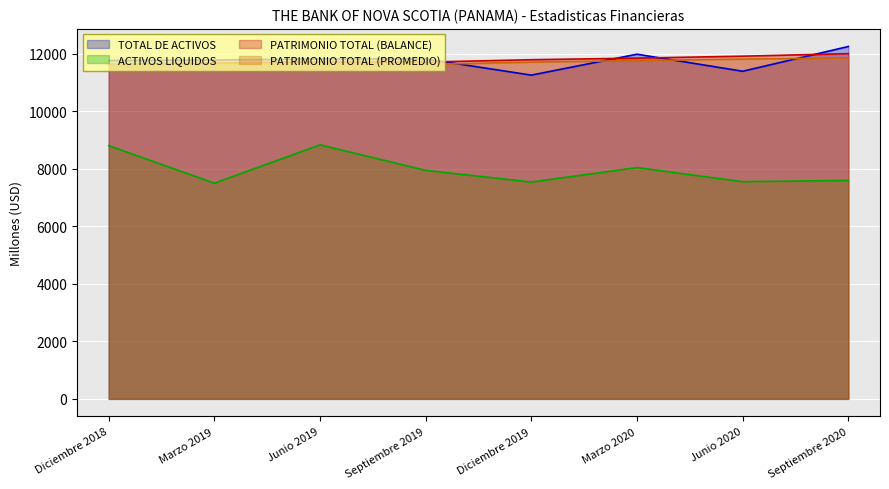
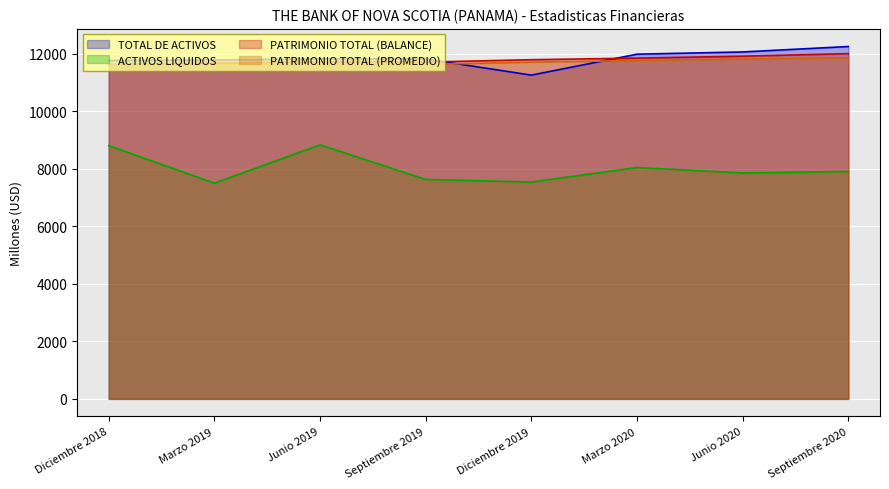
  {
    "TOTAL DE ACTIVOS": {
      "Diciembre 2019": 11300,
      "Marzo 2020": 12000,
-     "Junio 2020": 11400,
+     "Junio 2020": 12100,
      "Septiembre 2020": 12300
    },
    "ACTIVOS LIQUIDOS": {
      "Diciembre 2018": 8800,
      "Marzo 2019": 7500,
      "Junio 2019": 8800,
-     "Septiembre 2019": 8000,
+     "Septiembre 2019": 7600,
      "Diciembre 2019": 7500,
      "Marzo 2020": 8000,
-     "Junio 2020": 7600,
-     "Septiembre 2020": 7600
+     "Junio 2020": 7900,
+     "Septiembre 2020": 7900
    }
  }
